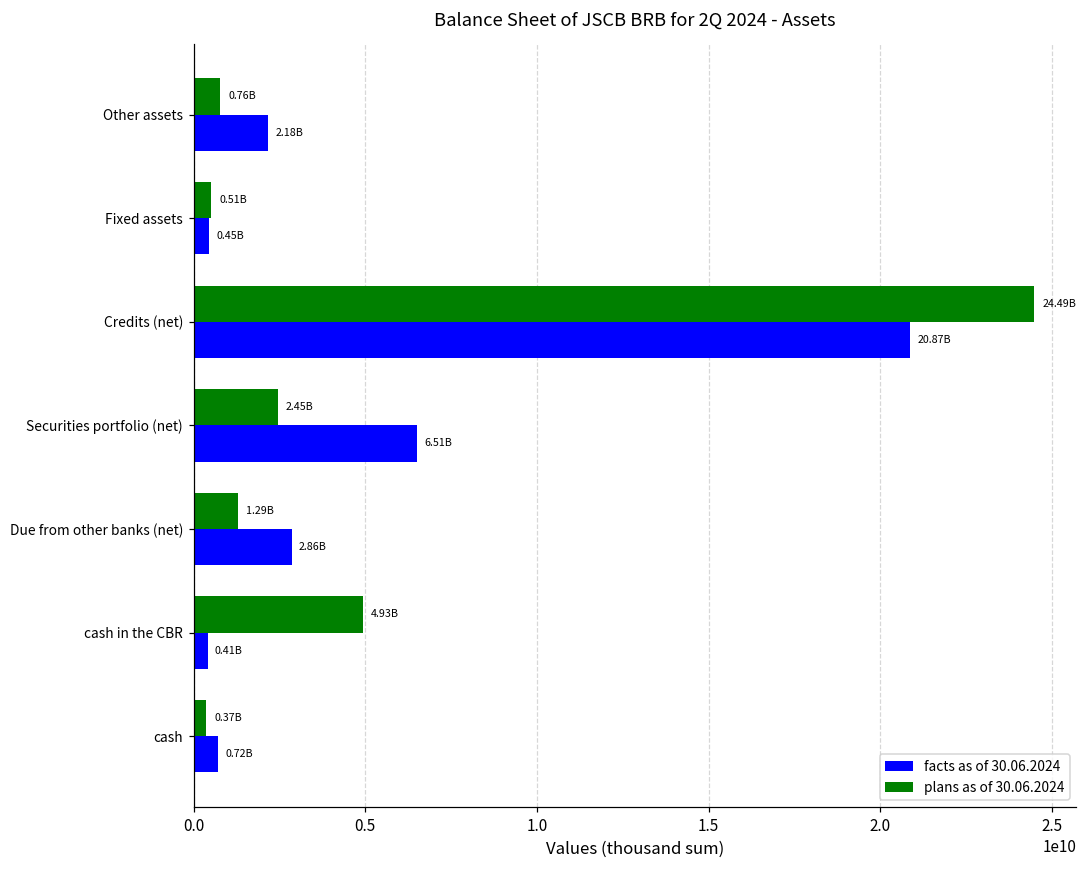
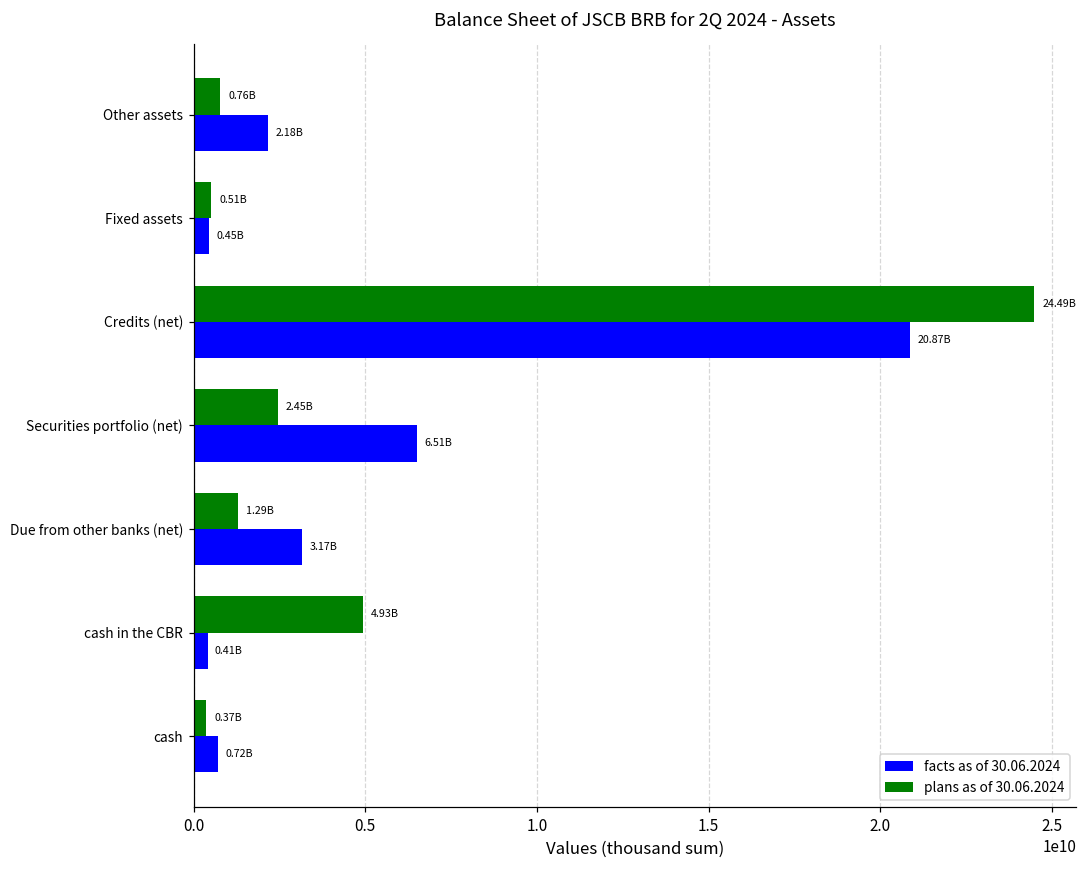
  {
    "facts as of 30.06.2024": {
      "Other assets": "2.18B",
      "Fixed assets": "0.45B",
      "Credits (net)": "20.87B",
      "Securities portfolio (net)": "6.51B",
-     "Due from other banks (net)": "2.86B",
+     "Due from other banks (net)": "3.17B",
      "cash in the CBR": "0.41B",
      "cash": "0.72B"
    },
    "plans as of 30.06.2024": {
      "Other assets": "0.76B",
      "Fixed assets": "0.51B",
      "Credits (net)": "24.49B",
      "Securities portfolio (net)": "2.45B",
      "Due from other banks (net)": "1.29B",
      "cash in the CBR": "4.93B",
      "cash": "0.37B"
    }
  }
